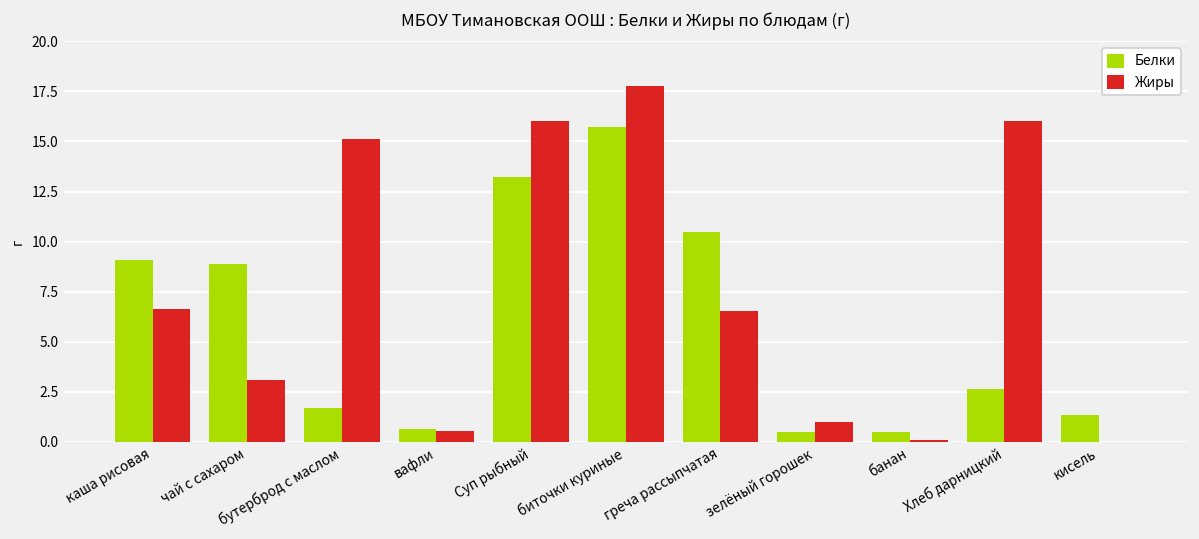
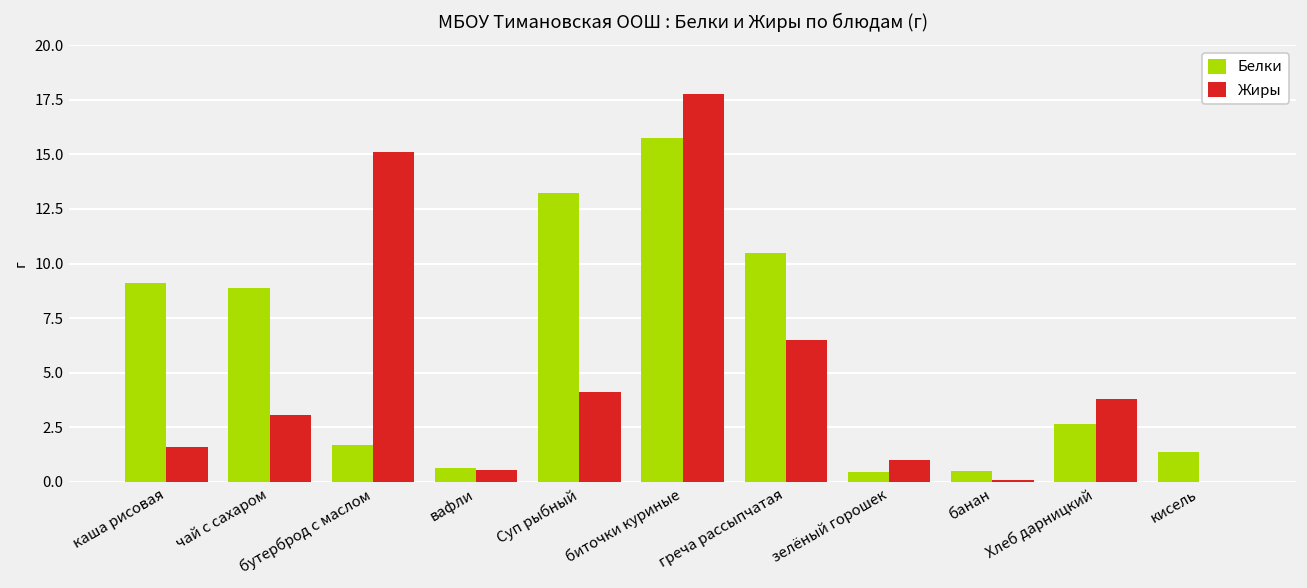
  {
    "Белки": {
      "каша рисовая": 9.1,
      "чай с сахаром": 8.9,
      "бутерброд с маслом": 1.7,
      "вафли": 0.6,
      "Суп рыбный": 13.2,
      "биточки куриные": 15.7,
      "греча рассыпчатая": 10.5,
      "зелёный горошек": 0.5,
      "банан": 0.5,
      "Хлеб дарницкий": 2.6,
      "кисель": 1.4
    },
    "Жиры": {
-     "каша рисовая": 6.6,
+     "каша рисовая": 1.6,
      "чай с сахаром": 3.1,
      "бутерброд с маслом": 15.1,
      "вафли": 0.6,
-     "Суп рыбный": 16.0,
+     "Суп рыбный": 4.1,
      "биточки куриные": 17.8,
      "греча рассыпчатая": 6.5,
      "зелёный горошек": 1.0,
-     "Хлеб дарницкий": 16.0,
+     "Хлеб дарницкий": 3.8,
      "кисель": 0.0
    }
  }
